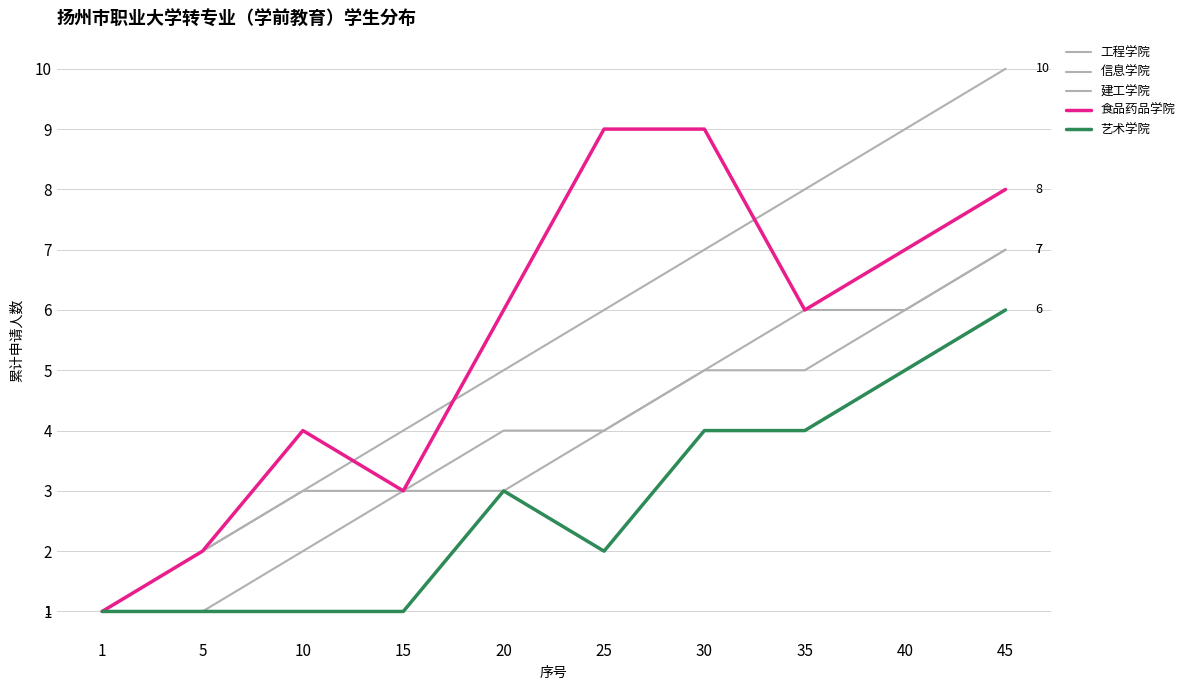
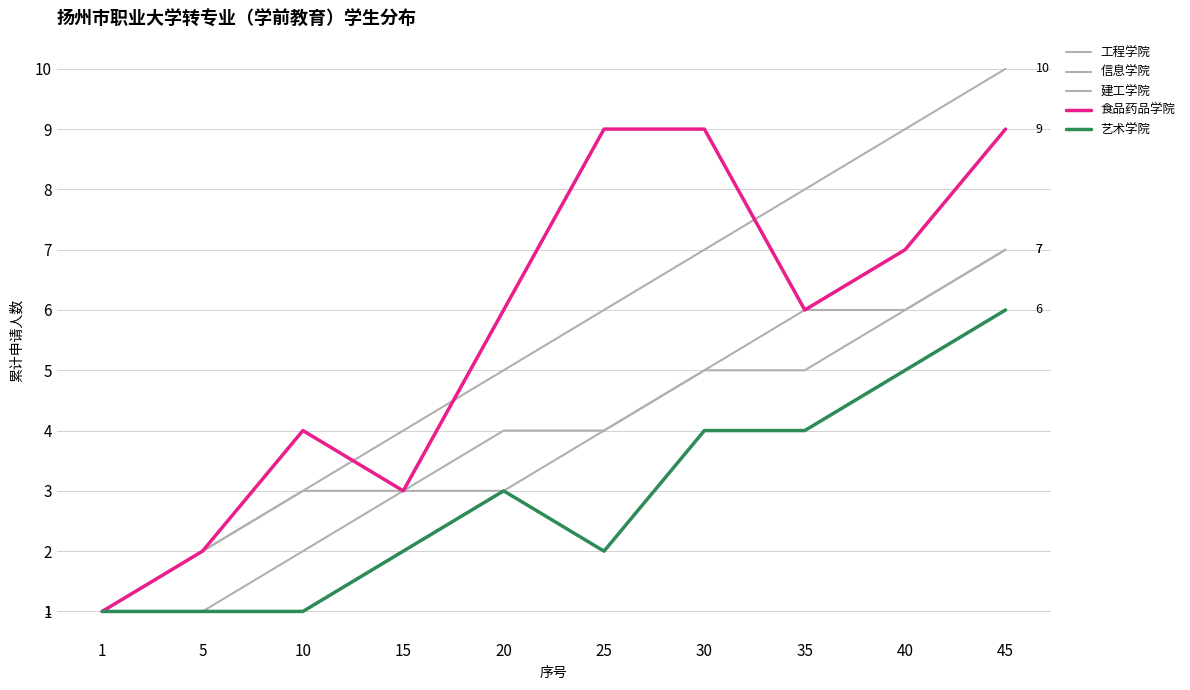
  {
    "食品药品学院": {
-     "45": 8
+     "45": 9
    },
    "艺术学院": {
      "10": 1,
-     "15": 1,
+     "15": 2,
      "25": 2,
      "30": 4,
      "35": 4,
      "40": 5
    }
  }
